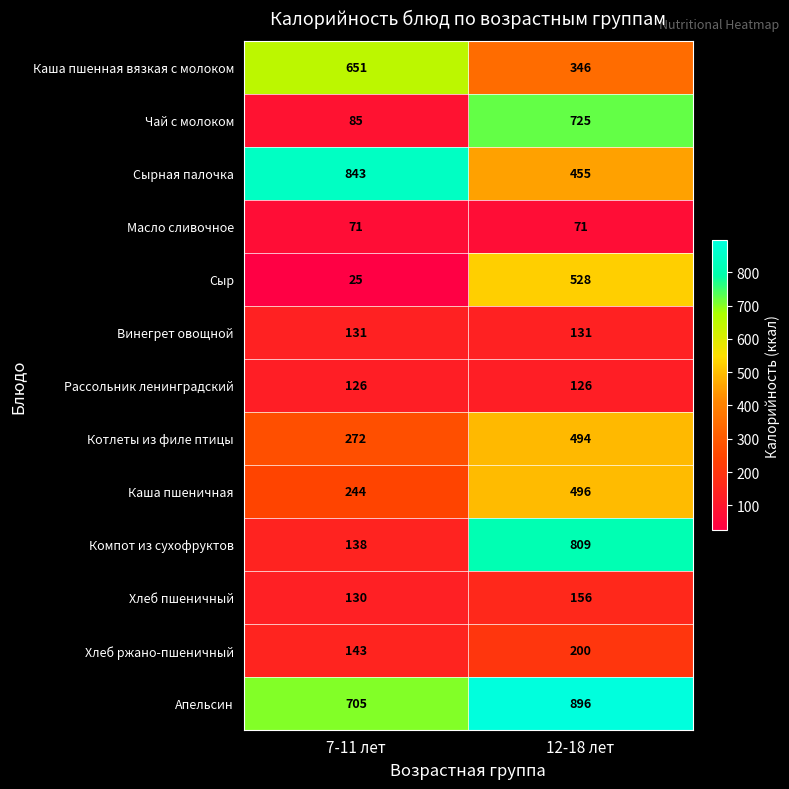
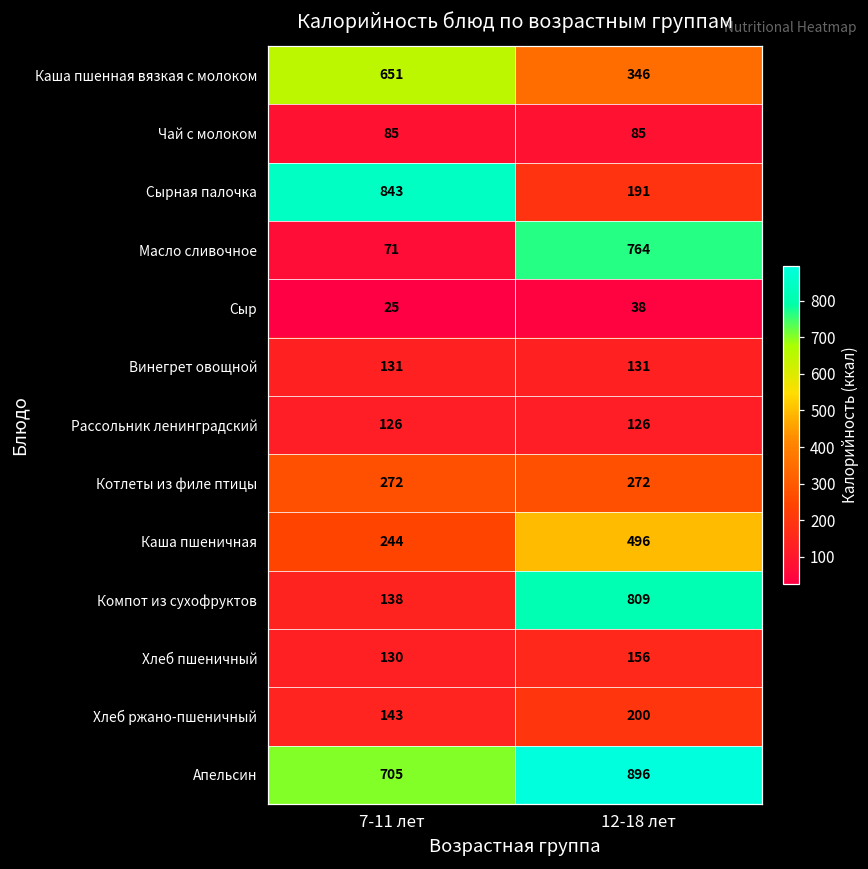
  {
    "Каша пшенная вязкая с молоком": {
      "7-11 лет": 651,
      "12-18 лет": 346
    },
    "Чай с молоком": {
      "7-11 лет": 85,
-     "12-18 лет": 725
+     "12-18 лет": 85
    },
    "Сырная палочка": {
      "7-11 лет": 843,
-     "12-18 лет": 455
+     "12-18 лет": 191
    },
    "Масло сливочное": {
      "7-11 лет": 71,
-     "12-18 лет": 71
+     "12-18 лет": 764
    },
    "Сыр": {
      "7-11 лет": 25,
-     "12-18 лет": 528
+     "12-18 лет": 38
    },
    "Винегрет овощной": {
      "7-11 лет": 131,
      "12-18 лет": 131
    },
    "Рассольник ленинградский": {
      "7-11 лет": 126,
      "12-18 лет": 126
    },
    "Котлеты из филе птицы": {
      "7-11 лет": 272,
-     "12-18 лет": 494
+     "12-18 лет": 272
    },
    "Каша пшеничная": {
      "7-11 лет": 244,
      "12-18 лет": 496
    },
    "Компот из сухофруктов": {
      "7-11 лет": 138,
      "12-18 лет": 809
    },
    "Хлеб пшеничный": {
      "7-11 лет": 130,
      "12-18 лет": 156
    },
    "Хлеб ржано-пшеничный": {
      "7-11 лет": 143,
      "12-18 лет": 200
    },
    "Апельсин": {
      "7-11 лет": 705,
      "12-18 лет": 896
    }
  }
